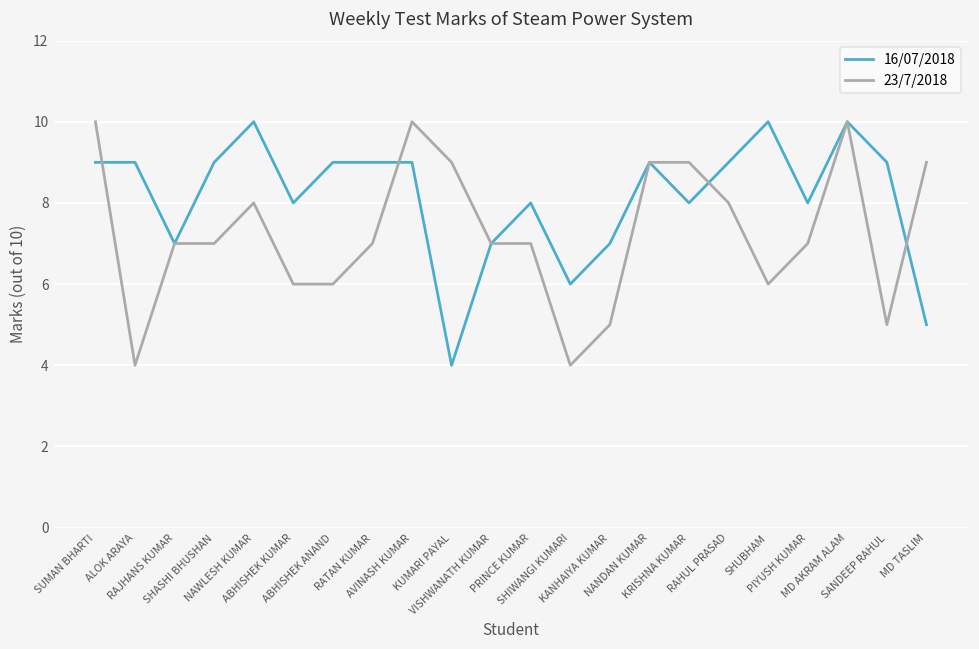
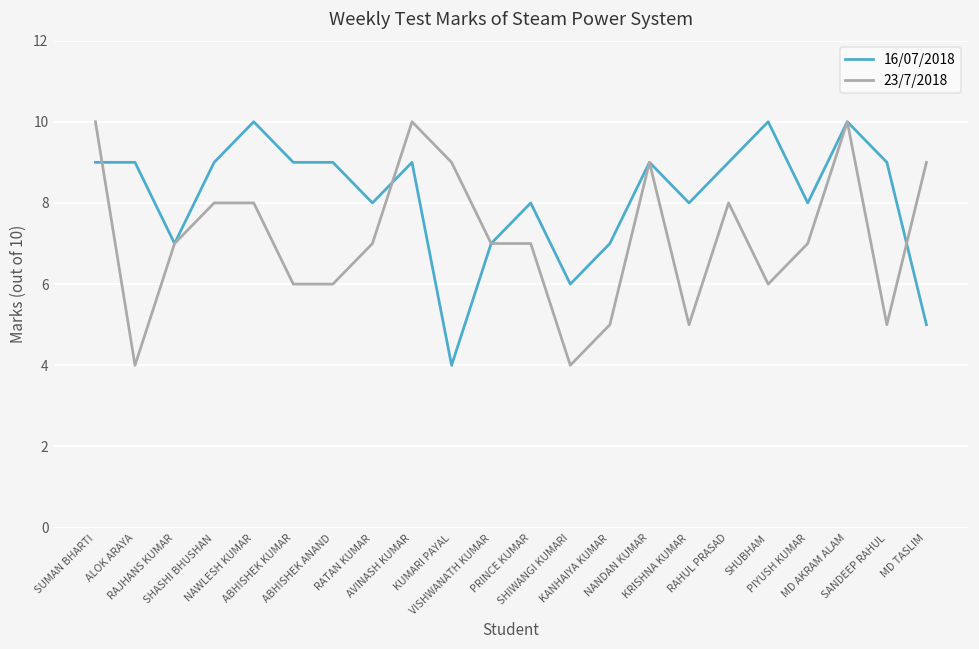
  {
    "16/07/2018": {
      "SUMAN BHARTI": 9,
      "ALOK ARAYA": 9,
      "SHASHI BHUSHAN": 9,
      "NAWLESH KUMAR": 10,
-     "ABHISHEK KUMAR": 8,
+     "ABHISHEK KUMAR": 9,
      "ABHISHEK ANAND": 9,
-     "RATAN KUMAR": 9,
+     "RATAN KUMAR": 8,
      "AVINASH KUMAR": 9,
      "KUMARI PAYAL": 4,
      "PRINCE KUMAR": 8,
      "SHIWANGI KUMARI": 6,
      "KANHAIYA KUMAR": 7,
      "KRISHNA KUMAR": 8,
      "RAHUL PRASAD": 9,
      "SHUBHAM": 10,
      "PIYUSH KUMAR": 8,
      "SANDEEP RAHUL": 9,
      "MD TASLIM": 5
    },
    "23/7/2018": {
      "SUMAN BHARTI": 10,
      "ALOK ARAYA": 4,
-     "SHASHI BHUSHAN": 7,
+     "SHASHI BHUSHAN": 8,
      "NAWLESH KUMAR": 8,
      "ABHISHEK KUMAR": 6,
      "ABHISHEK ANAND": 6,
      "RATAN KUMAR": 7,
      "AVINASH KUMAR": 10,
      "KUMARI PAYAL": 9,
      "PRINCE KUMAR": 7,
      "SHIWANGI KUMARI": 4,
      "KANHAIYA KUMAR": 5,
-     "KRISHNA KUMAR": 9,
+     "KRISHNA KUMAR": 5,
      "RAHUL PRASAD": 8,
      "SHUBHAM": 6,
      "PIYUSH KUMAR": 7,
      "SANDEEP RAHUL": 5,
      "MD TASLIM": 9
    }
  }
